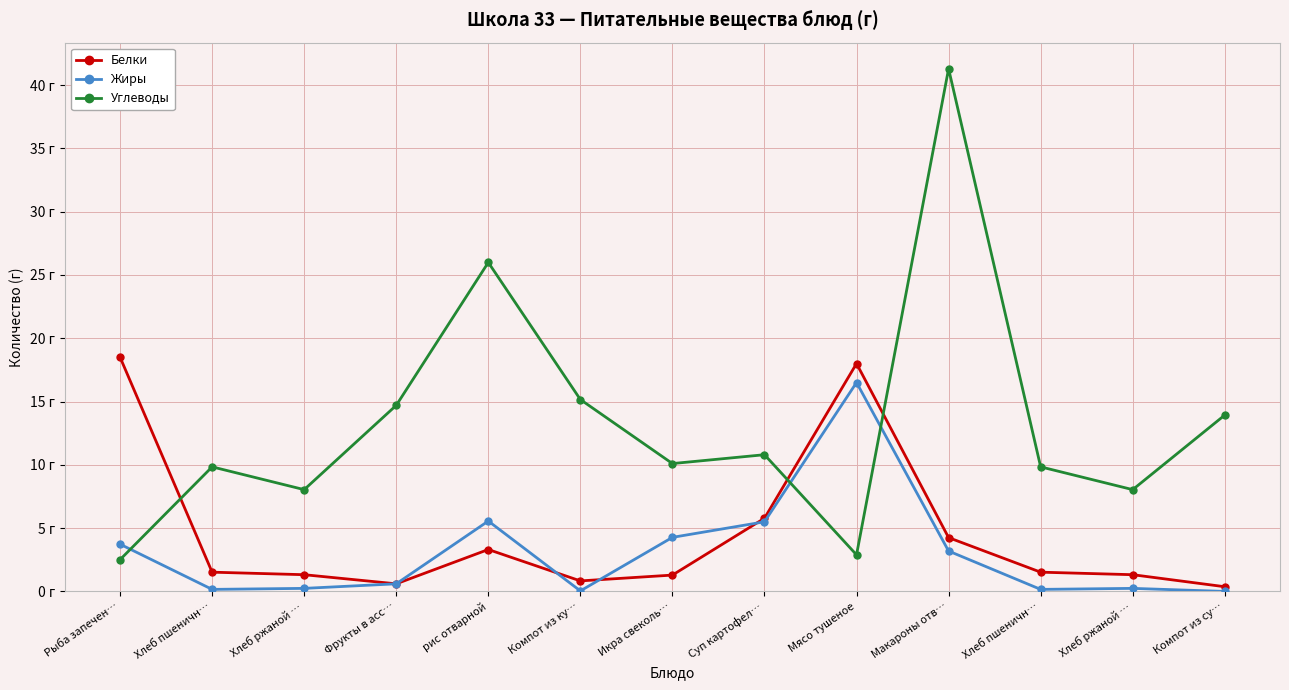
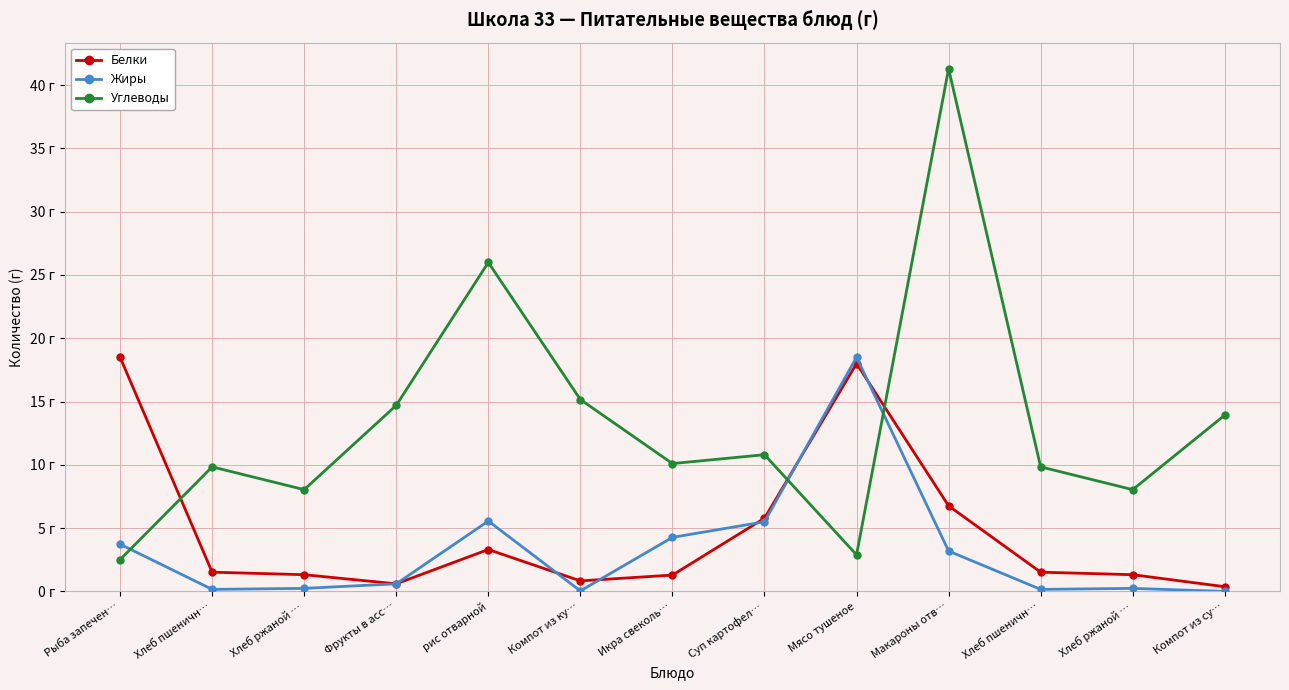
  {
    "Белки": {
      "Рыба запечен…": "18.5 г",
      "рис отварной": "3.3 г",
      "Компот из ку…": "0.8 г",
      "Икра свеколь…": "1.3 г",
      "Суп картофел…": "5.8 г",
      "Мясо тушеное": "18.0 г",
-     "Макароны отв…": "4.3 г",
+     "Макароны отв…": "6.8 г",
      "Компот из су…": "0.4 г"
    },
    "Жиры": {
      "Рыба запечен…": "3.7 г",
      "рис отварной": "5.6 г",
      "Компот из ку…": "0.0 г",
      "Икра свеколь…": "4.3 г",
      "Суп картофел…": "5.5 г",
-     "Мясо тушеное": "16.5 г",
+     "Мясо тушеное": "18.5 г",
      "Макароны отв…": "3.2 г",
      "Компот из су…": "0.0 г"
    },
    "Углеводы": {
      "Рыба запечен…": "2.5 г",
      "Фрукты в асс…": "14.7 г",
      "рис отварной": "26.0 г",
      "Компот из ку…": "15.2 г",
      "Икра свеколь…": "10.1 г",
      "Суп картофел…": "10.8 г",
      "Мясо тушеное": "2.9 г",
      "Макароны отв…": "41.3 г",
      "Компот из су…": "13.9 г"
    }
  }
